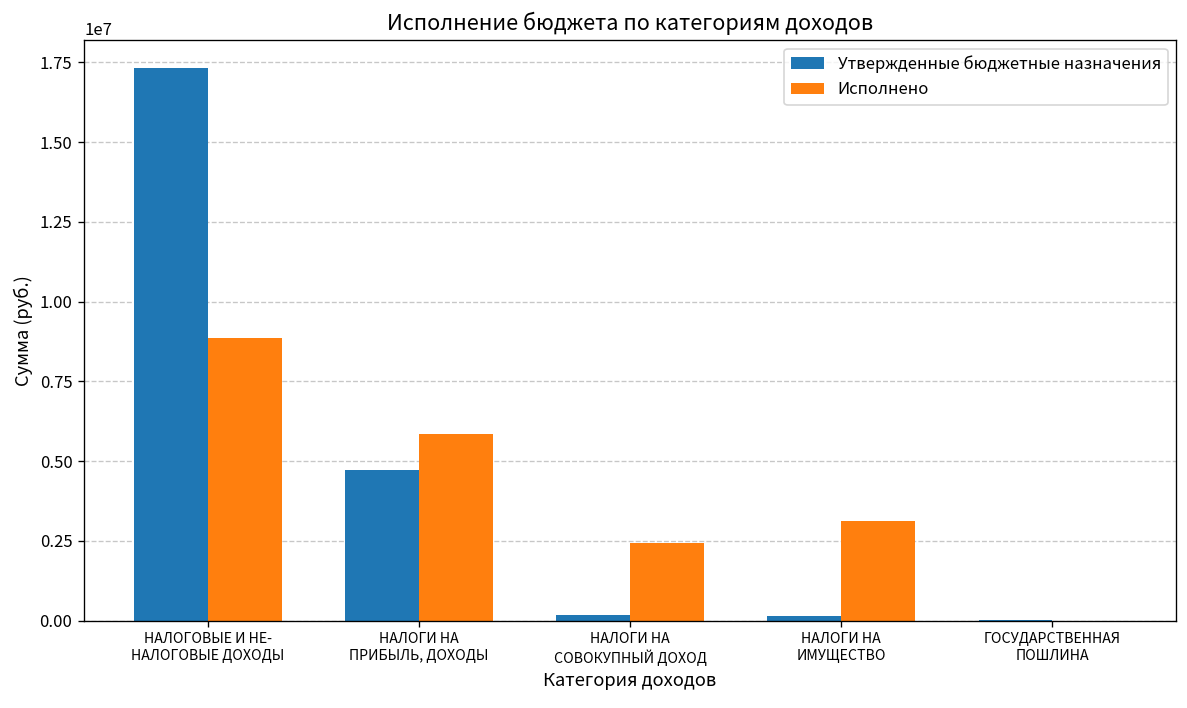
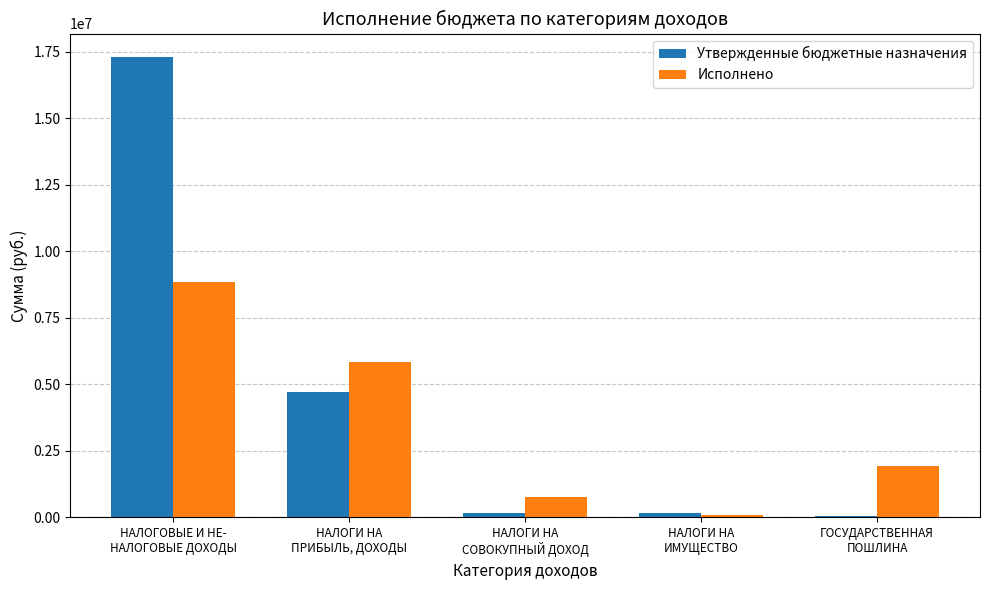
  {
    "Утвержденные бюджетные назначения": {
      "НАЛОГОВЫЕ И НЕ- НАЛОГОВЫЕ ДОХОДЫ": 17300000,
      "НАЛОГИ НА ПРИБЫЛЬ, ДОХОДЫ": 4700000,
      "НАЛОГИ НА СОВОКУПНЫЙ ДОХОД": 200000,
      "НАЛОГИ НА ИМУЩЕСТВО": 200000
    },
    "Исполнено": {
      "НАЛОГОВЫЕ И НЕ- НАЛОГОВЫЕ ДОХОДЫ": 8900000,
      "НАЛОГИ НА ПРИБЫЛЬ, ДОХОДЫ": 5800000,
-     "НАЛОГИ НА СОВОКУПНЫЙ ДОХОД": 2400000,
-     "НАЛОГИ НА ИМУЩЕСТВО": 3100000,
-     "ГОСУДАРСТВЕННАЯ ПОШЛИНА": 0
+     "НАЛОГИ НА СОВОКУПНЫЙ ДОХОД": 700000,
+     "НАЛОГИ НА ИМУЩЕСТВО": 100000,
+     "ГОСУДАРСТВЕННАЯ ПОШЛИНА": 1900000
    }
  }
